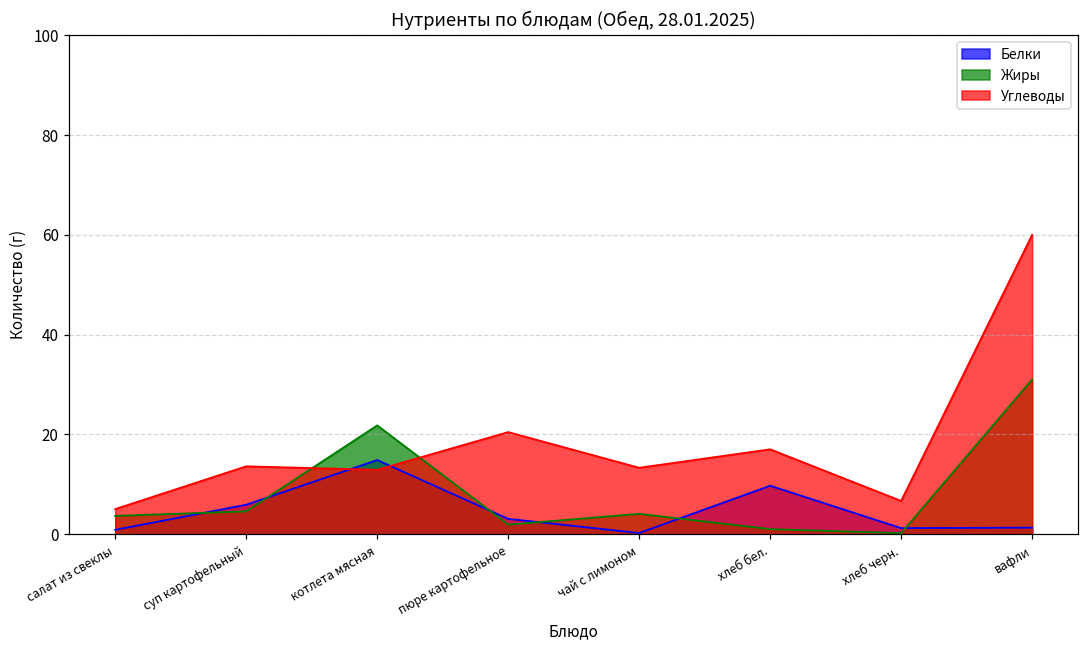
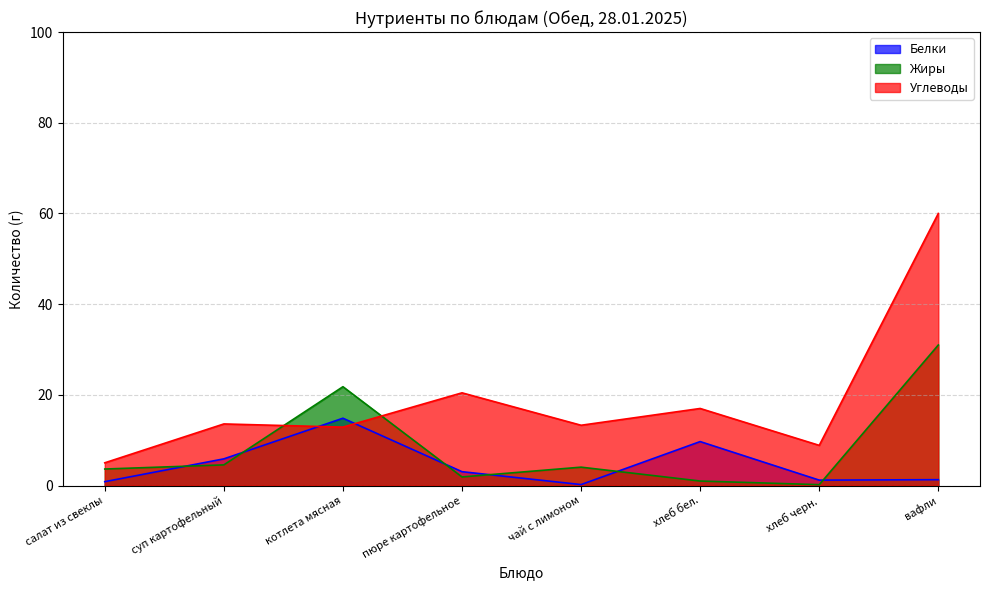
  {
    "Белки": {
      "салат из свеклы": 1,
      "суп картофельный": 6,
      "котлета мясная": 15,
      "пюре картофельное": 3,
      "чай с лимоном": 0,
      "хлеб бел.": 10,
      "хлеб черн.": 1,
      "вафли": 1
    },
    "Жиры": {
      "салат из свеклы": 4,
      "суп картофельный": 5,
      "котлета мясная": 22,
      "пюре картофельное": 2,
      "чай с лимоном": 4,
      "хлеб бел.": 1,
      "хлеб черн.": 0,
      "вафли": 31
    },
    "Углеводы": {
      "салат из свеклы": 5,
      "суп картофельный": 14,
      "котлета мясная": 13,
      "пюре картофельное": 20,
      "чай с лимоном": 13,
      "хлеб бел.": 17,
-     "хлеб черн.": 7,
+     "хлеб черн.": 9,
      "вафли": 60
    }
  }
